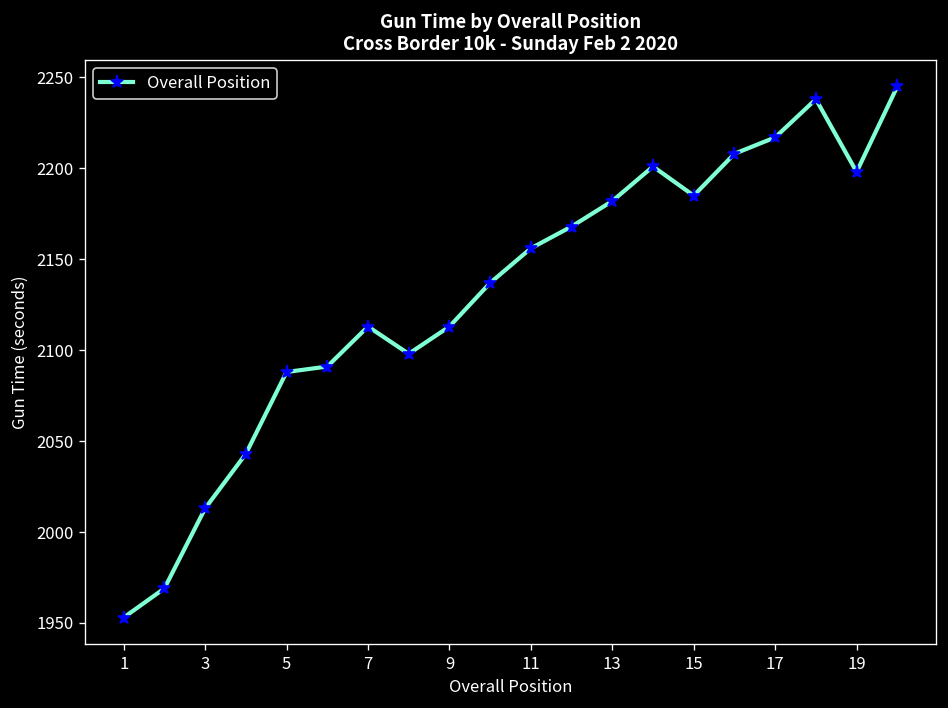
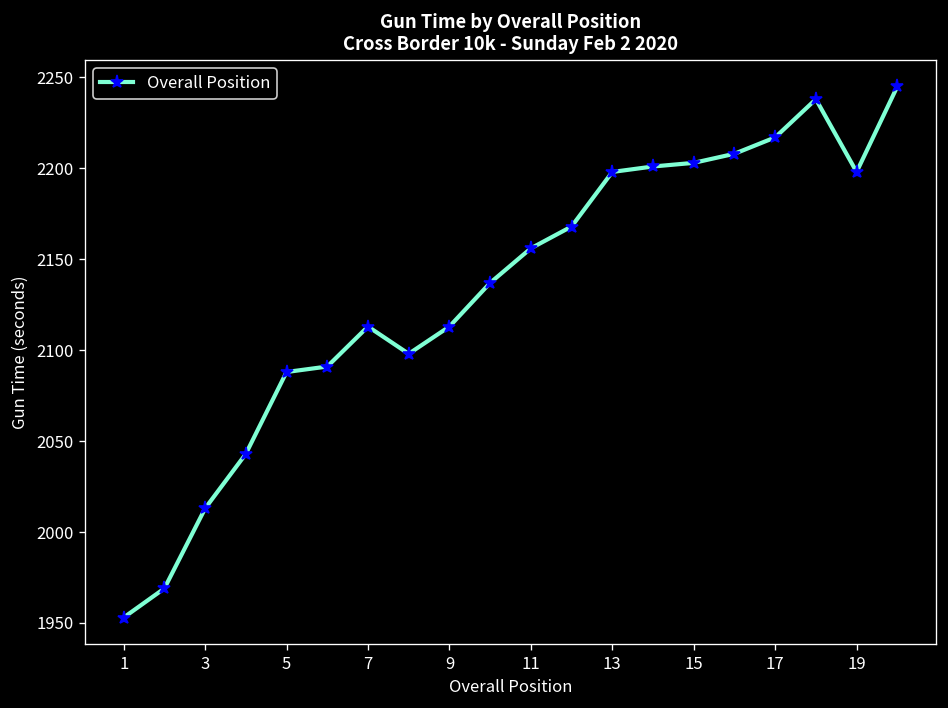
  {
    "1": 1953,
    "3": 2013,
    "5": 2088,
    "7": 2113,
    "9": 2113,
    "11": 2156,
-   "13": 2182,
-   "15": 2185,
+   "13": 2198,
+   "15": 2203,
    "17": 2217,
    "19": 2198
  }
